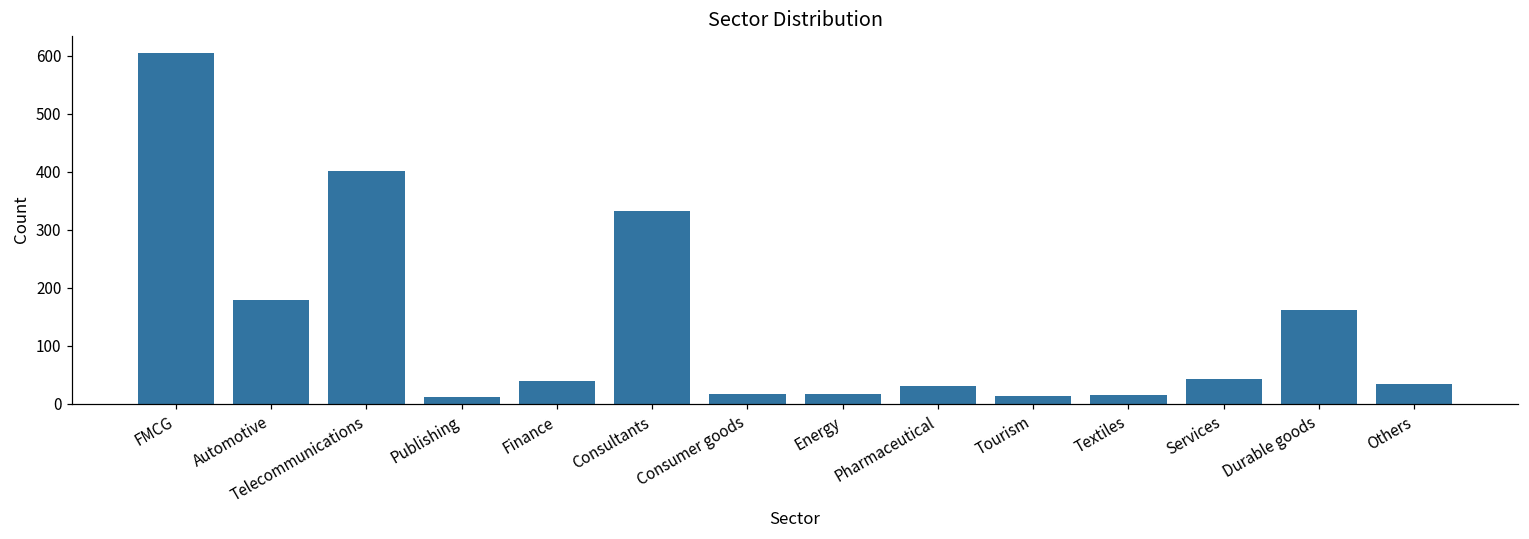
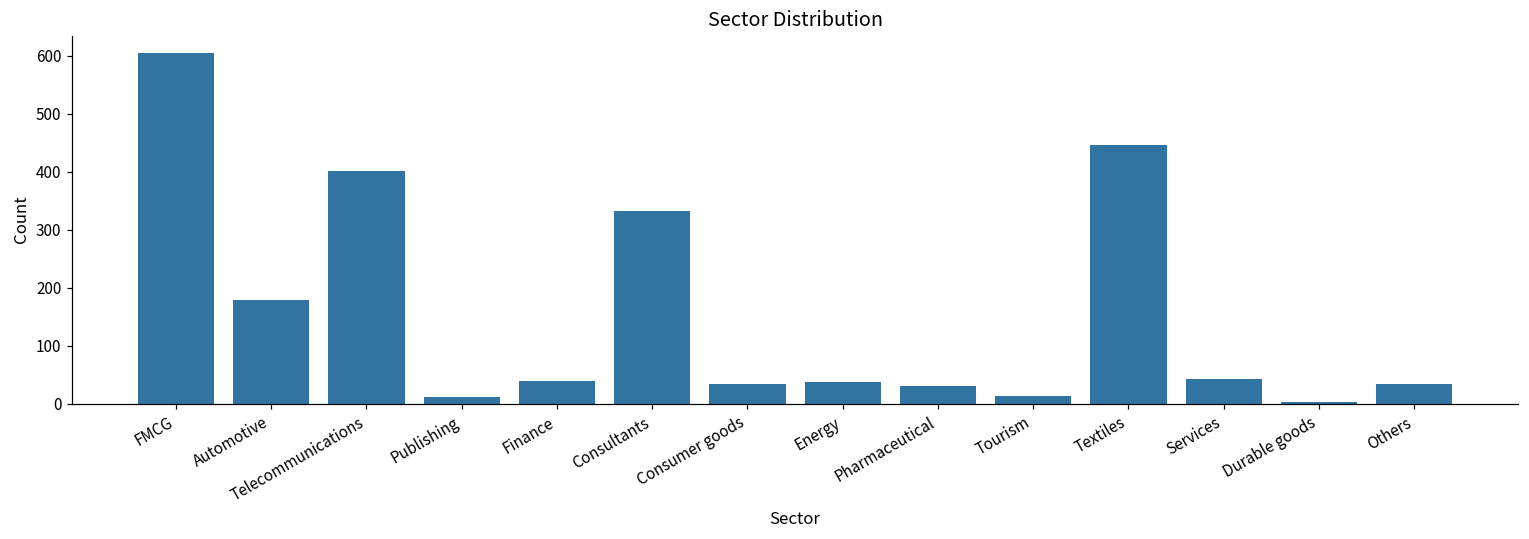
  {
    "FMCG": 610,
    "Automotive": 180,
    "Telecommunications": 400,
    "Publishing": 10,
    "Finance": 40,
    "Consultants": 330,
-   "Consumer goods": 20,
-   "Energy": 20,
+   "Consumer goods": 30,
+   "Energy": 40,
    "Pharmaceutical": 30,
    "Tourism": 10,
-   "Textiles": 20,
+   "Textiles": 450,
    "Services": 40,
-   "Durable goods": 160,
+   "Durable goods": 0,
    "Others": 30
  }
